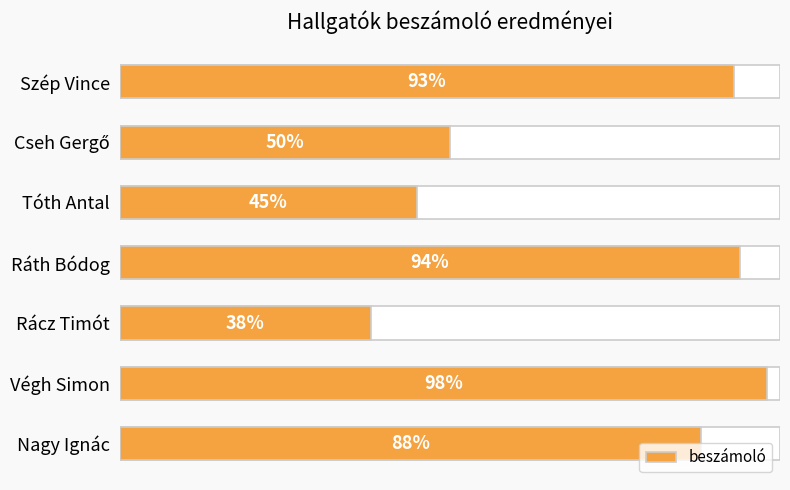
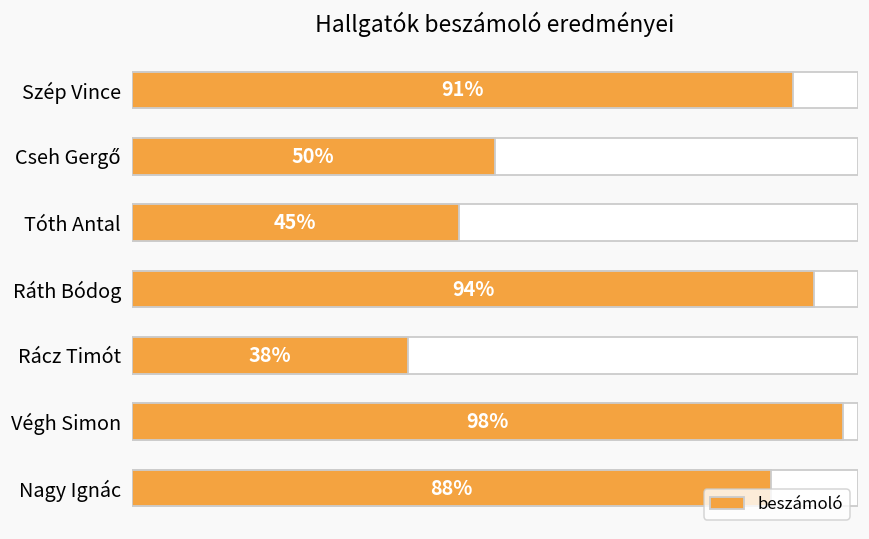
  {
    "beszámoló": {
-     "Szép Vince": "93%"
+     "Szép Vince": "91%"
    }
  }
